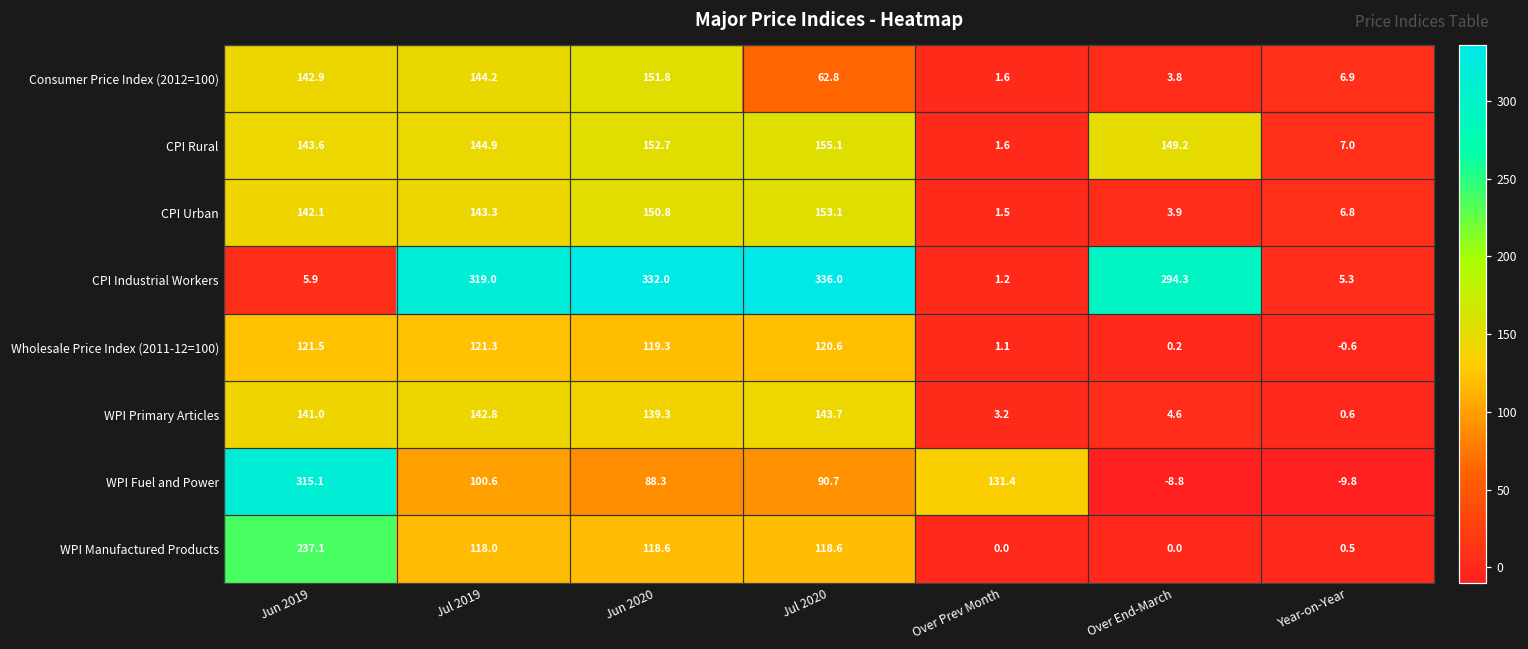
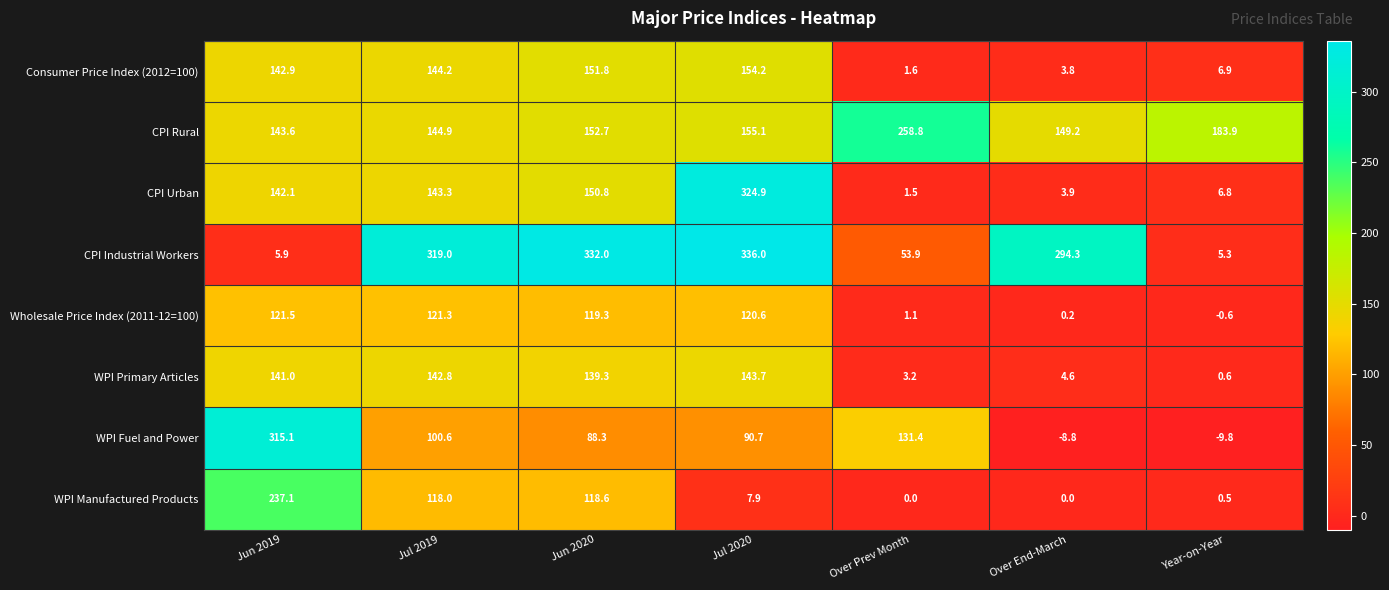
  {
    "Consumer Price Index (2012=100)": {
      "Jun 2019": 142.9,
      "Jul 2019": 144.2,
      "Jun 2020": 151.8,
-     "Jul 2020": 62.8,
+     "Jul 2020": 154.2,
      "Over Prev Month": 1.6,
      "Over End-March": 3.8,
      "Year-on-Year": 6.9
    },
    "CPI Rural": {
      "Jun 2019": 143.6,
      "Jul 2019": 144.9,
      "Jun 2020": 152.7,
      "Jul 2020": 155.1,
-     "Over Prev Month": 1.6,
+     "Over Prev Month": 258.8,
      "Over End-March": 149.2,
-     "Year-on-Year": 7.0
+     "Year-on-Year": 183.9
    },
    "CPI Urban": {
      "Jun 2019": 142.1,
      "Jul 2019": 143.3,
      "Jun 2020": 150.8,
-     "Jul 2020": 153.1,
+     "Jul 2020": 324.9,
      "Over Prev Month": 1.5,
      "Over End-March": 3.9,
      "Year-on-Year": 6.8
    },
    "CPI Industrial Workers": {
      "Jun 2019": 5.9,
      "Jul 2019": 319.0,
      "Jun 2020": 332.0,
      "Jul 2020": 336.0,
-     "Over Prev Month": 1.2,
+     "Over Prev Month": 53.9,
      "Over End-March": 294.3,
      "Year-on-Year": 5.3
    },
    "Wholesale Price Index (2011-12=100)": {
      "Jun 2019": 121.5,
      "Jul 2019": 121.3,
      "Jun 2020": 119.3,
      "Jul 2020": 120.6,
      "Over Prev Month": 1.1,
      "Over End-March": 0.2,
      "Year-on-Year": -0.6
    },
    "WPI Primary Articles": {
      "Jun 2019": 141.0,
      "Jul 2019": 142.8,
      "Jun 2020": 139.3,
      "Jul 2020": 143.7,
      "Over Prev Month": 3.2,
      "Over End-March": 4.6,
      "Year-on-Year": 0.6
    },
    "WPI Fuel and Power": {
      "Jun 2019": 315.1,
      "Jul 2019": 100.6,
      "Jun 2020": 88.3,
      "Jul 2020": 90.7,
      "Over Prev Month": 131.4,
      "Over End-March": -8.8,
      "Year-on-Year": -9.8
    },
    "WPI Manufactured Products": {
      "Jun 2019": 237.1,
      "Jul 2019": 118.0,
      "Jun 2020": 118.6,
-     "Jul 2020": 118.6,
+     "Jul 2020": 7.9,
      "Over Prev Month": 0.0,
      "Over End-March": 0.0,
      "Year-on-Year": 0.5
    }
  }
